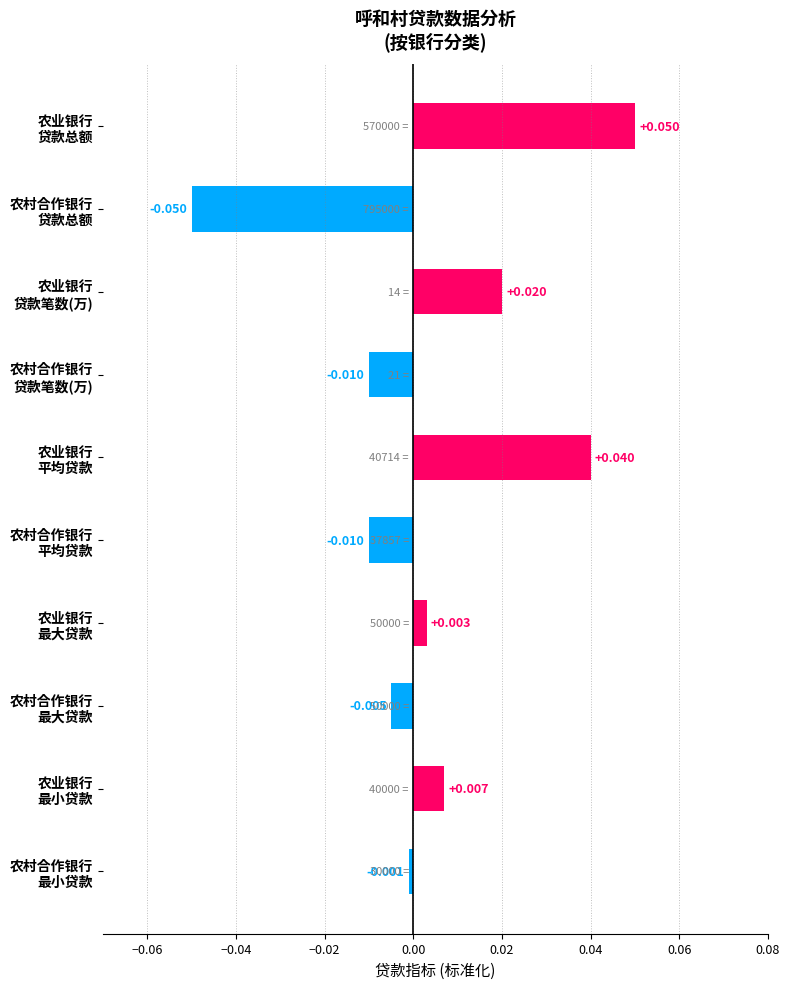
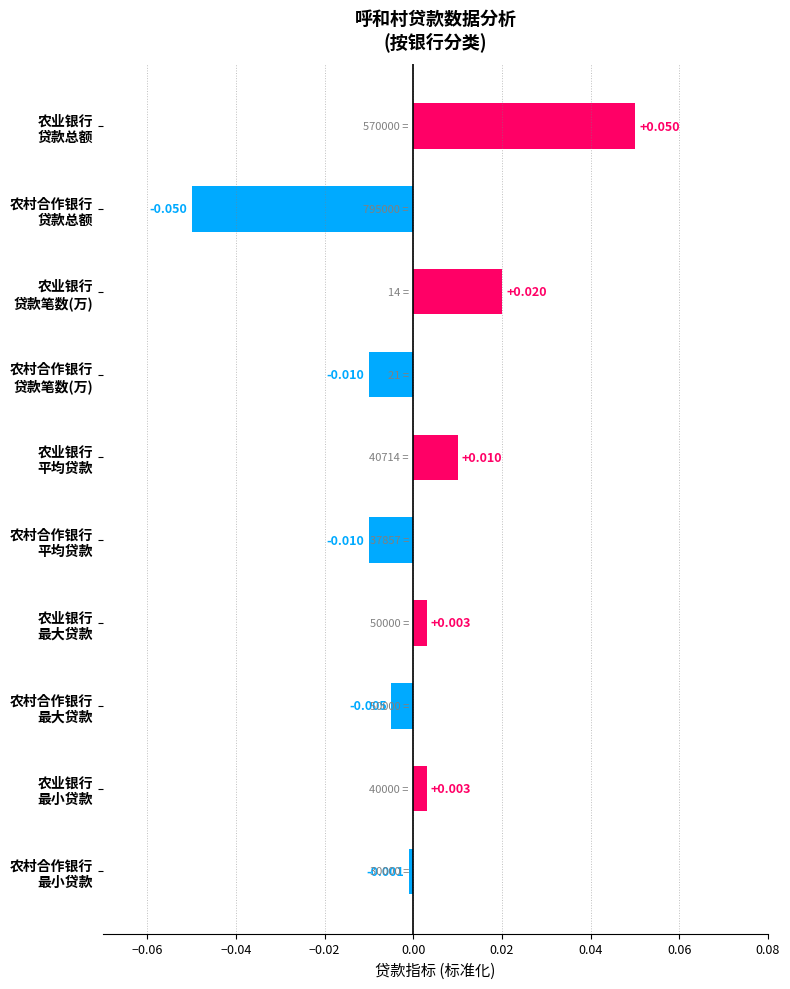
  {
    "农业银行 贷款总额": "+0.050",
    "农村合作银行 贷款总额": "-0.050",
    "农业银行 贷款笔数(万)": "+0.020",
    "农村合作银行 贷款笔数(万)": "-0.010",
-   "农业银行 平均贷款": "+0.040",
+   "农业银行 平均贷款": "+0.010",
    "农村合作银行 平均贷款": "-0.010",
    "农业银行 最大贷款": "+0.003",
-   "农业银行 最小贷款": "+0.007"
+   "农业银行 最小贷款": "+0.003"
  }
